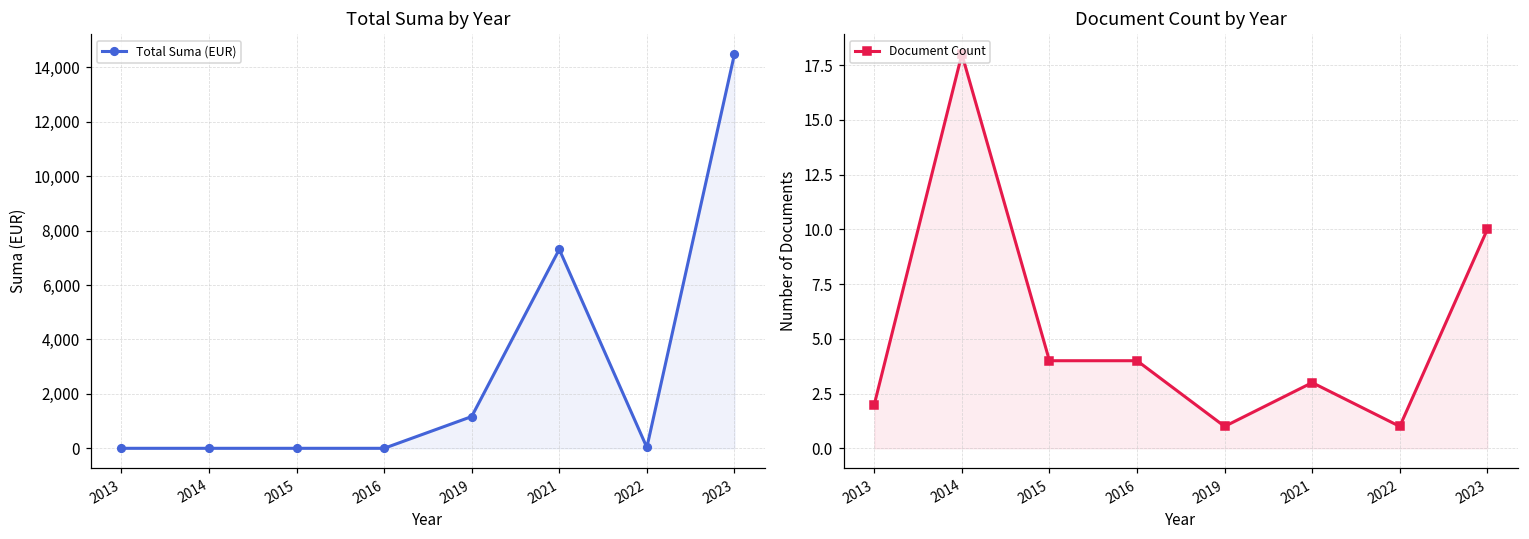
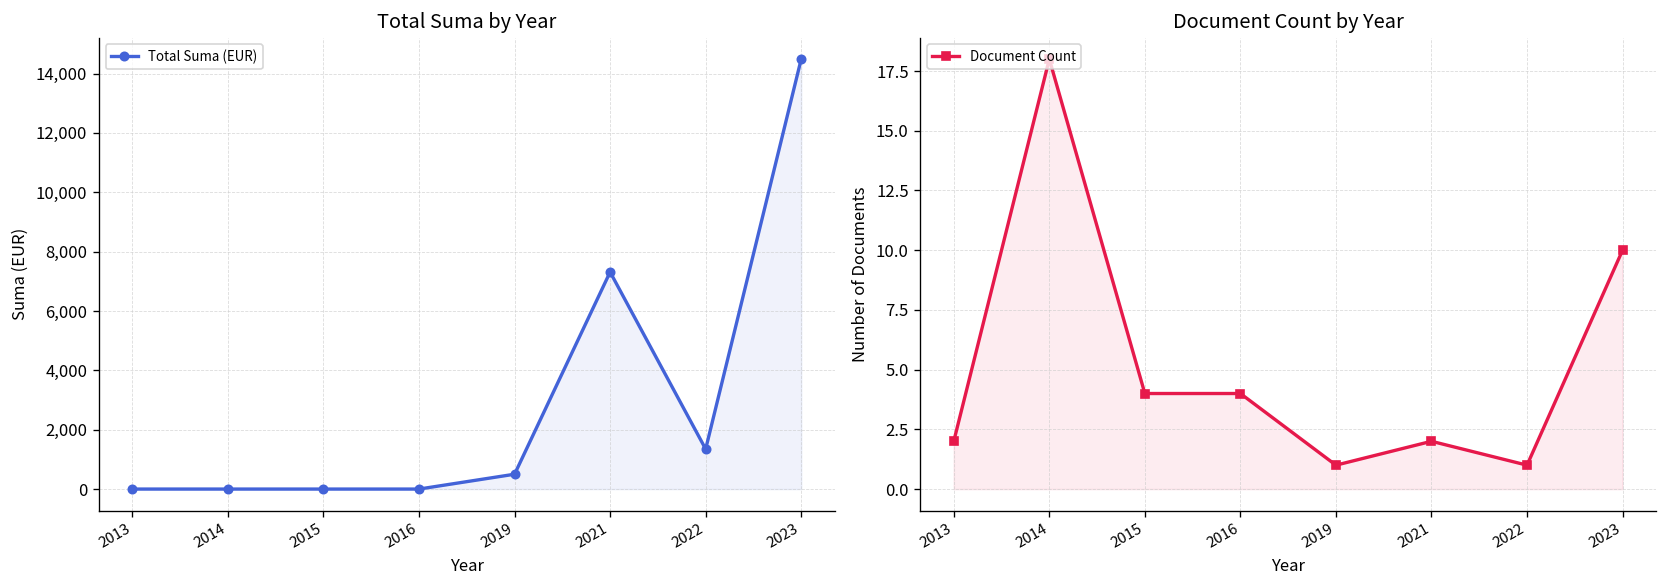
  {
    "Total Suma by Year": {
      "2013": "0",
      "2014": "0",
      "2015": "0",
      "2016": "0",
-     "2019": "1,200",
+     "2019": "500",
      "2021": "7,300",
-     "2022": "0",
+     "2022": "1,300",
      "2023": "14,500"
    },
    "Document Count by Year": {
      "2013": "2",
      "2015": "4",
      "2016": "4",
      "2019": "1",
-     "2021": "3",
+     "2021": "2",
      "2022": "1",
      "2023": "10"
    }
  }
